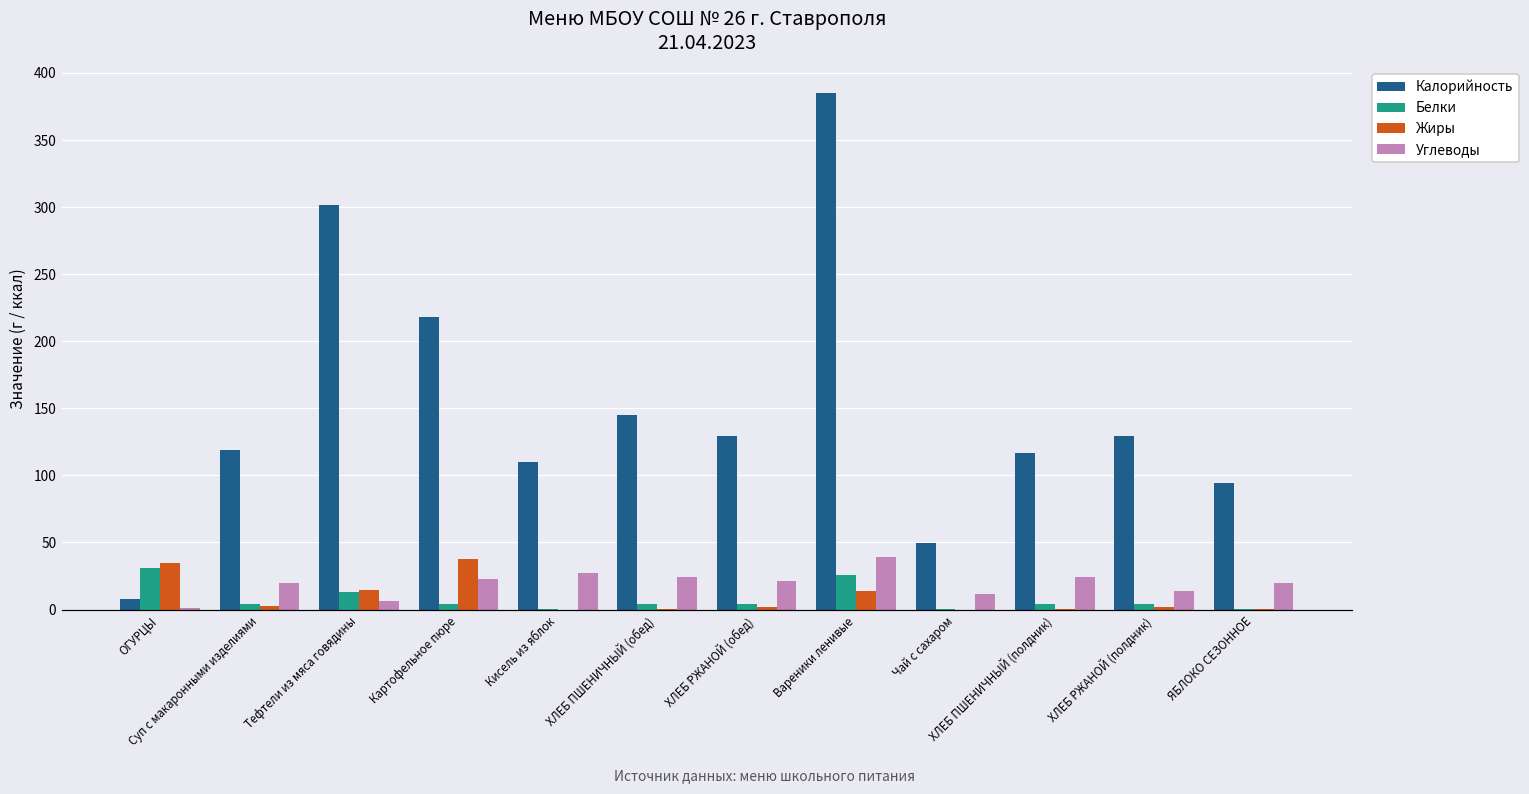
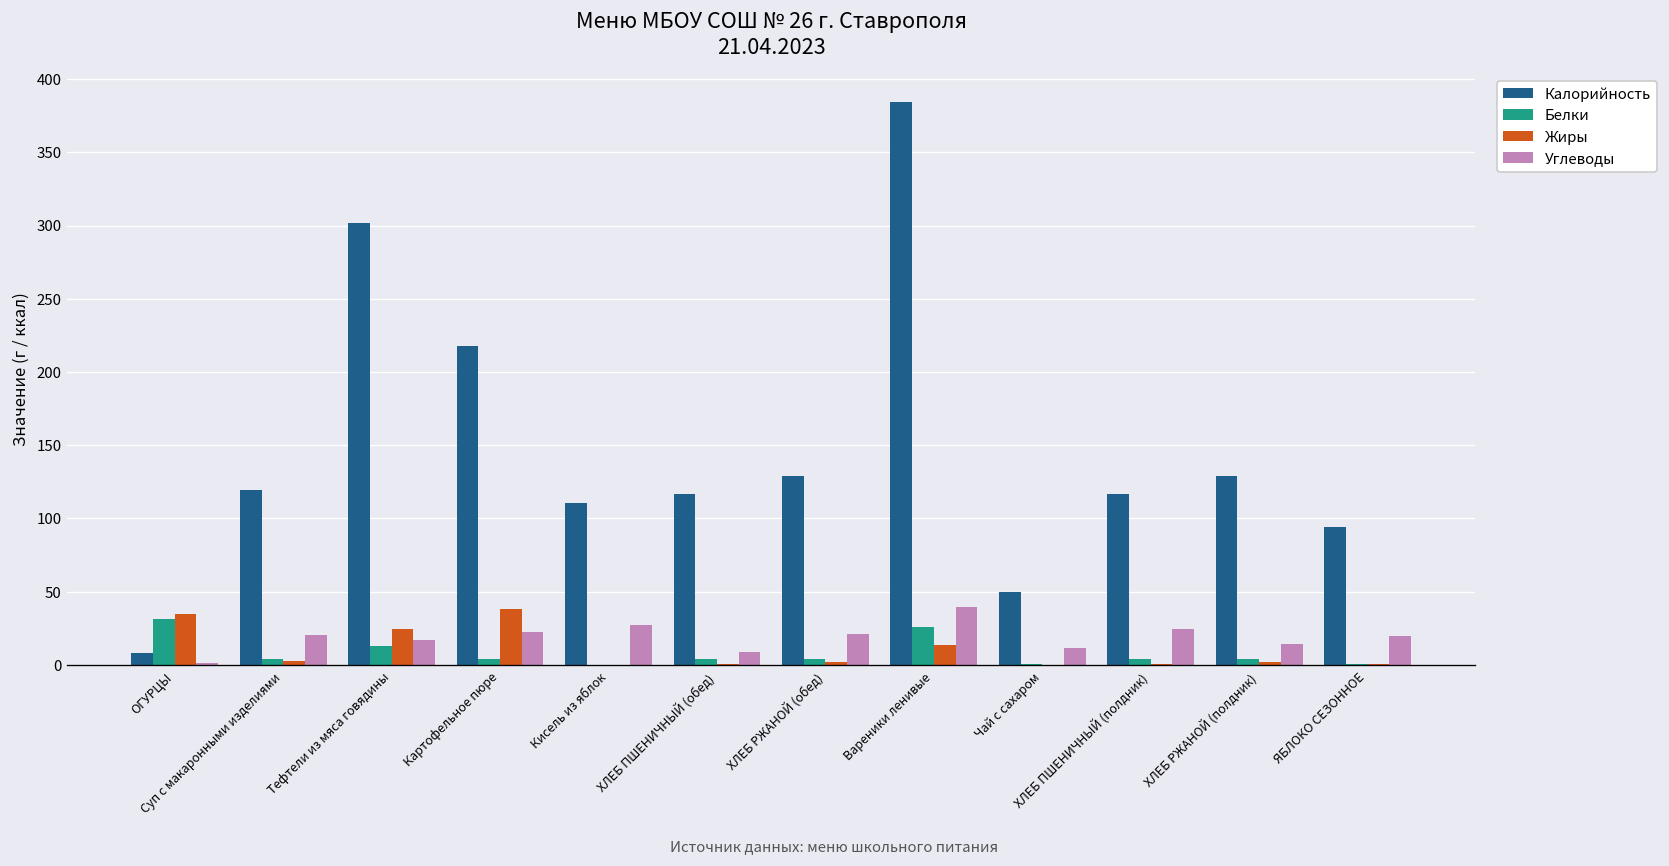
  {
    "Калорийность": {
      "ОГУРЦЫ": 8,
      "Суп с макаронными изделиями": 119,
      "Тефтели из мяса говядины": 302,
      "Картофельное пюре": 218,
      "Кисель из яблок": 110,
-     "ХЛЕБ ПШЕНИЧНЫЙ (обед)": 145,
+     "ХЛЕБ ПШЕНИЧНЫЙ (обед)": 117,
      "ХЛЕБ РЖАНОЙ (обед)": 129,
      "Вареники ленивые": 385,
      "Чай с сахаром": 50,
      "ХЛЕБ ПШЕНИЧНЫЙ (полдник)": 117,
      "ХЛЕБ РЖАНОЙ (полдник)": 129,
      "ЯБЛОКО СЕЗОННОЕ": 94
    },
    "Белки": {
      "ОГУРЦЫ": 31,
      "Суп с макаронными изделиями": 4,
      "Тефтели из мяса говядины": 13,
      "Картофельное пюре": 4,
      "ХЛЕБ ПШЕНИЧНЫЙ (обед)": 4,
      "ХЛЕБ РЖАНОЙ (обед)": 4,
      "Вареники ленивые": 26,
      "ХЛЕБ ПШЕНИЧНЫЙ (полдник)": 4,
      "ХЛЕБ РЖАНОЙ (полдник)": 4
    },
    "Жиры": {
      "ОГУРЦЫ": 34,
      "Суп с макаронными изделиями": 3,
-     "Тефтели из мяса говядины": 14,
+     "Тефтели из мяса говядины": 24,
      "Картофельное пюре": 38,
      "Кисель из яблок": 0,
      "Вареники ленивые": 14,
      "Чай с сахаром": 0
    },
    "Углеводы": {
      "Суп с макаронными изделиями": 20,
-     "Тефтели из мяса говядины": 7,
+     "Тефтели из мяса говядины": 17,
      "Картофельное пюре": 23,
      "Кисель из яблок": 27,
-     "ХЛЕБ ПШЕНИЧНЫЙ (обед)": 24,
+     "ХЛЕБ ПШЕНИЧНЫЙ (обед)": 9,
      "ХЛЕБ РЖАНОЙ (обед)": 21,
      "Вареники ленивые": 39,
      "Чай с сахаром": 12,
      "ХЛЕБ ПШЕНИЧНЫЙ (полдник)": 24,
      "ХЛЕБ РЖАНОЙ (полдник)": 14,
      "ЯБЛОКО СЕЗОННОЕ": 20
    }
  }
